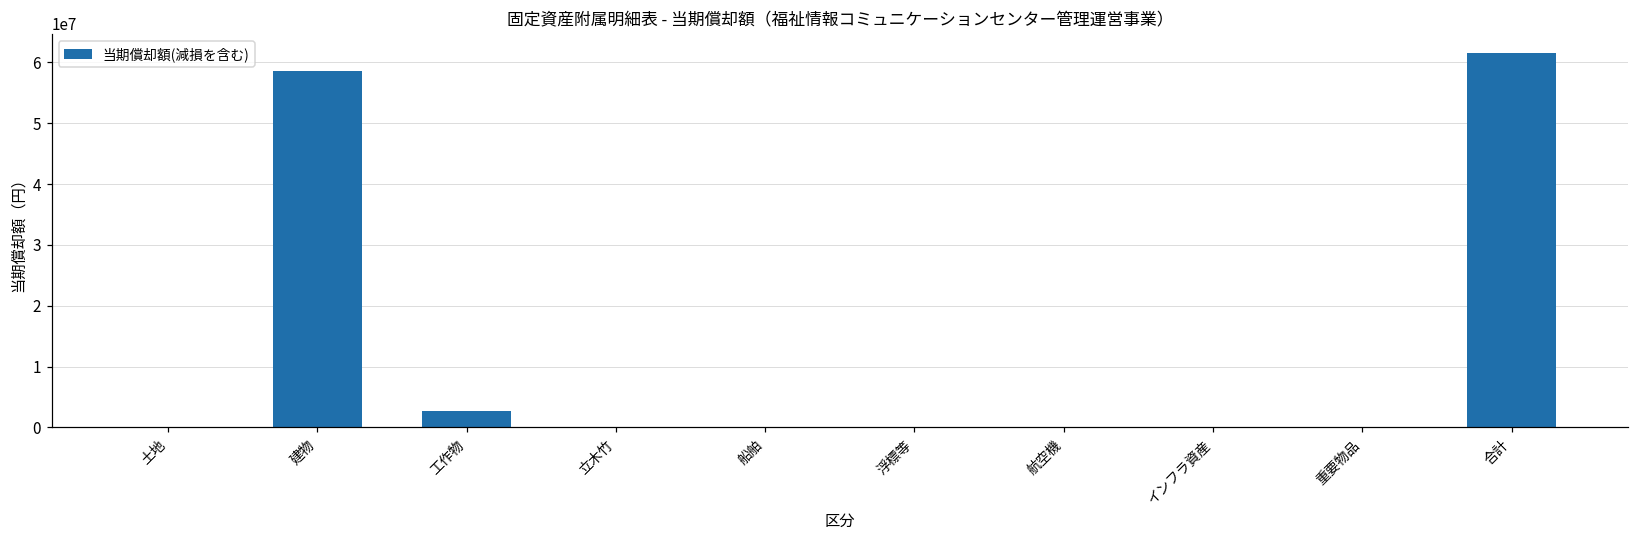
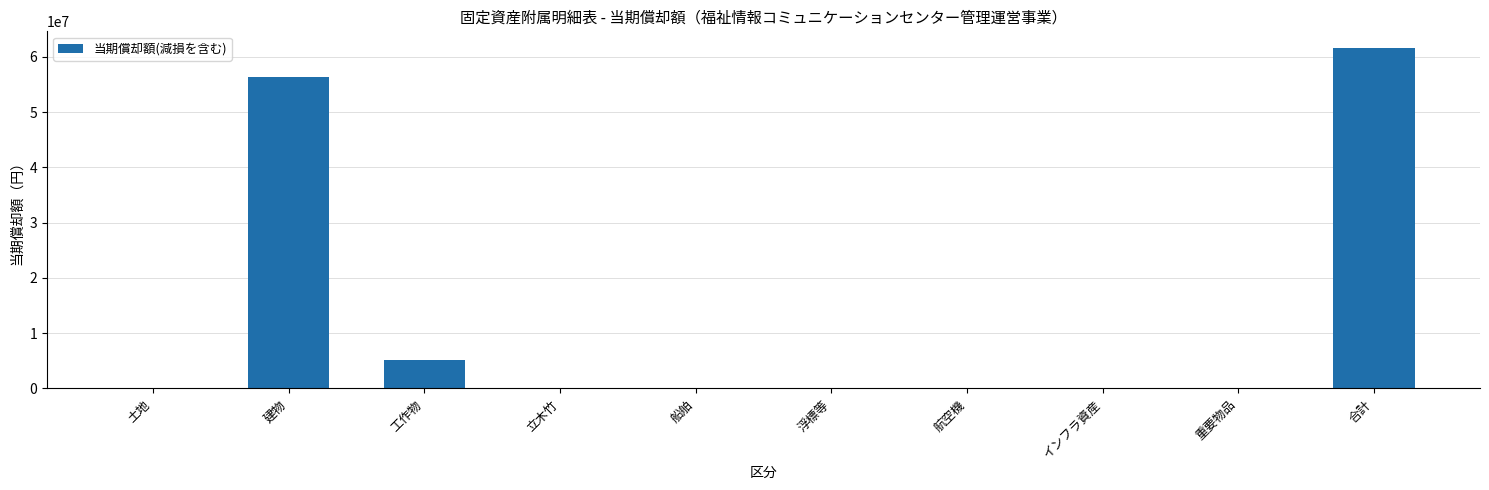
  {
    "土地": 0,
-   "建物": 59000000,
-   "工作物": 3000000,
+   "建物": 56000000,
+   "工作物": 5000000,
    "立木竹": 0,
    "船舶": 0,
    "浮標等": 0,
    "航空機": 0,
    "インフラ資産": 0,
    "重要物品": 0,
    "合計": 62000000
  }
